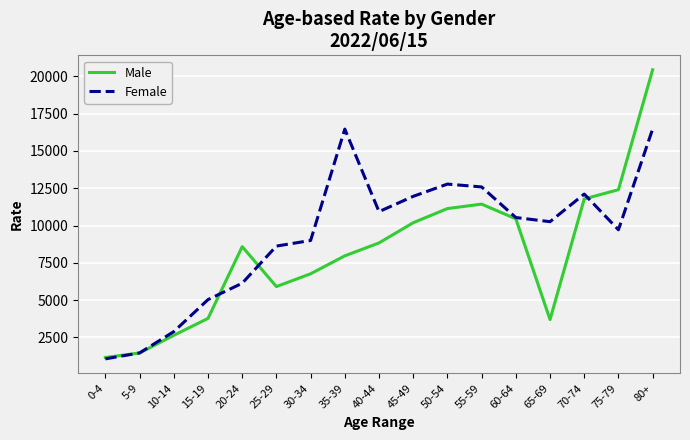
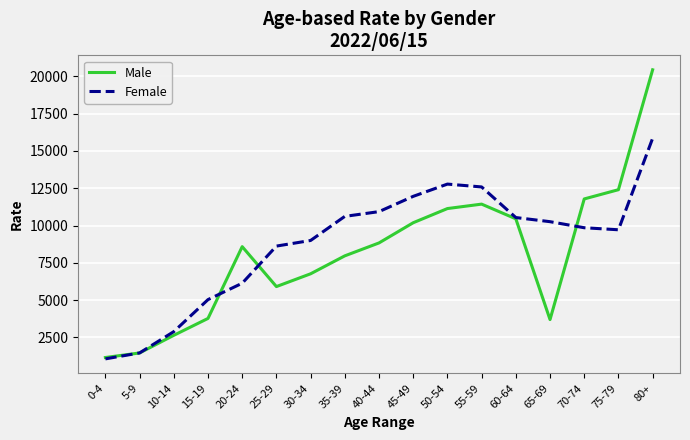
  {
    "Male": {
      "10-14": 2600,
      "15-19": 3800,
      "20-24": 8600,
      "25-29": 5900,
      "30-34": 6800,
      "35-39": 8000,
      "40-44": 8800,
      "45-49": 10200,
      "50-54": 11100,
      "55-59": 11400,
      "65-69": 3700,
      "70-74": 11800,
      "75-79": 12400,
      "80+": 20400
    },
    "Female": {
      "10-14": 2900,
      "15-19": 5000,
      "20-24": 6100,
      "25-29": 8600,
      "30-34": 9000,
-     "35-39": 16500,
+     "35-39": 10600,
      "40-44": 10900,
      "45-49": 12000,
      "50-54": 12800,
      "55-59": 12600,
      "65-69": 10300,
-     "70-74": 12100,
+     "70-74": 9900,
      "75-79": 9700,
-     "80+": 16500
+     "80+": 15800
    }
  }
